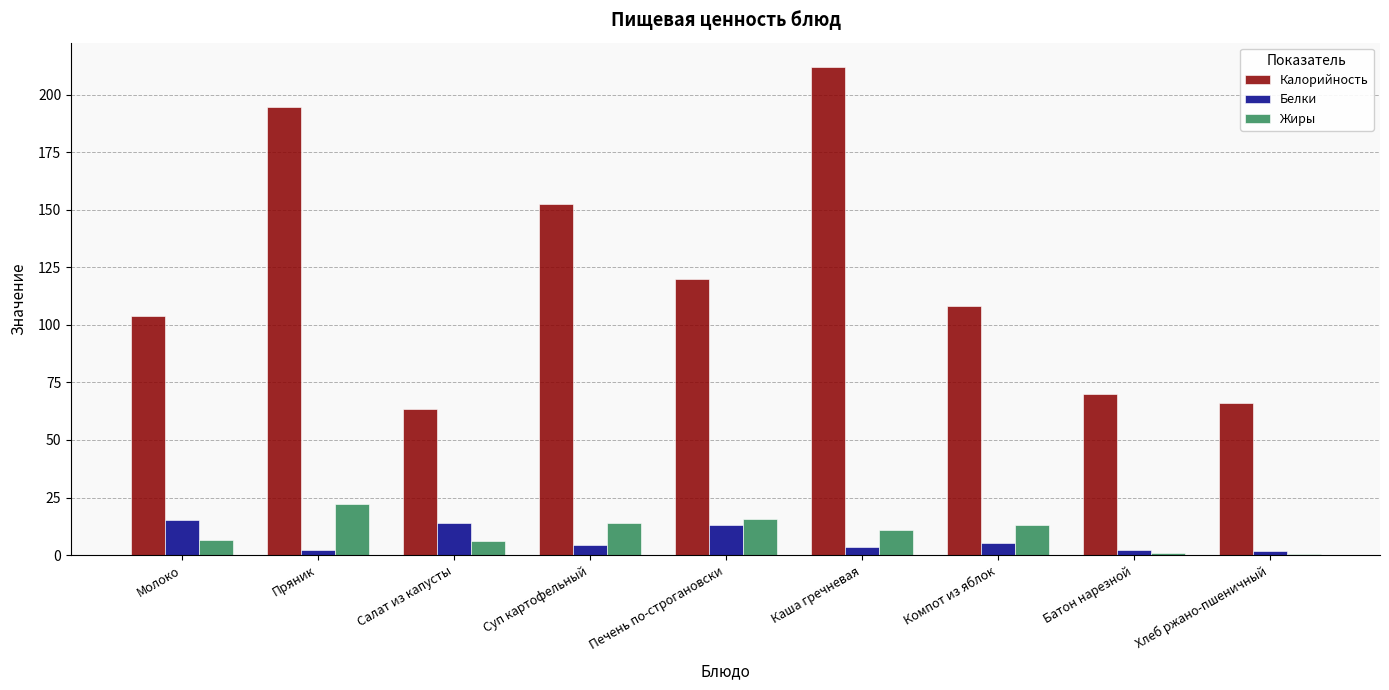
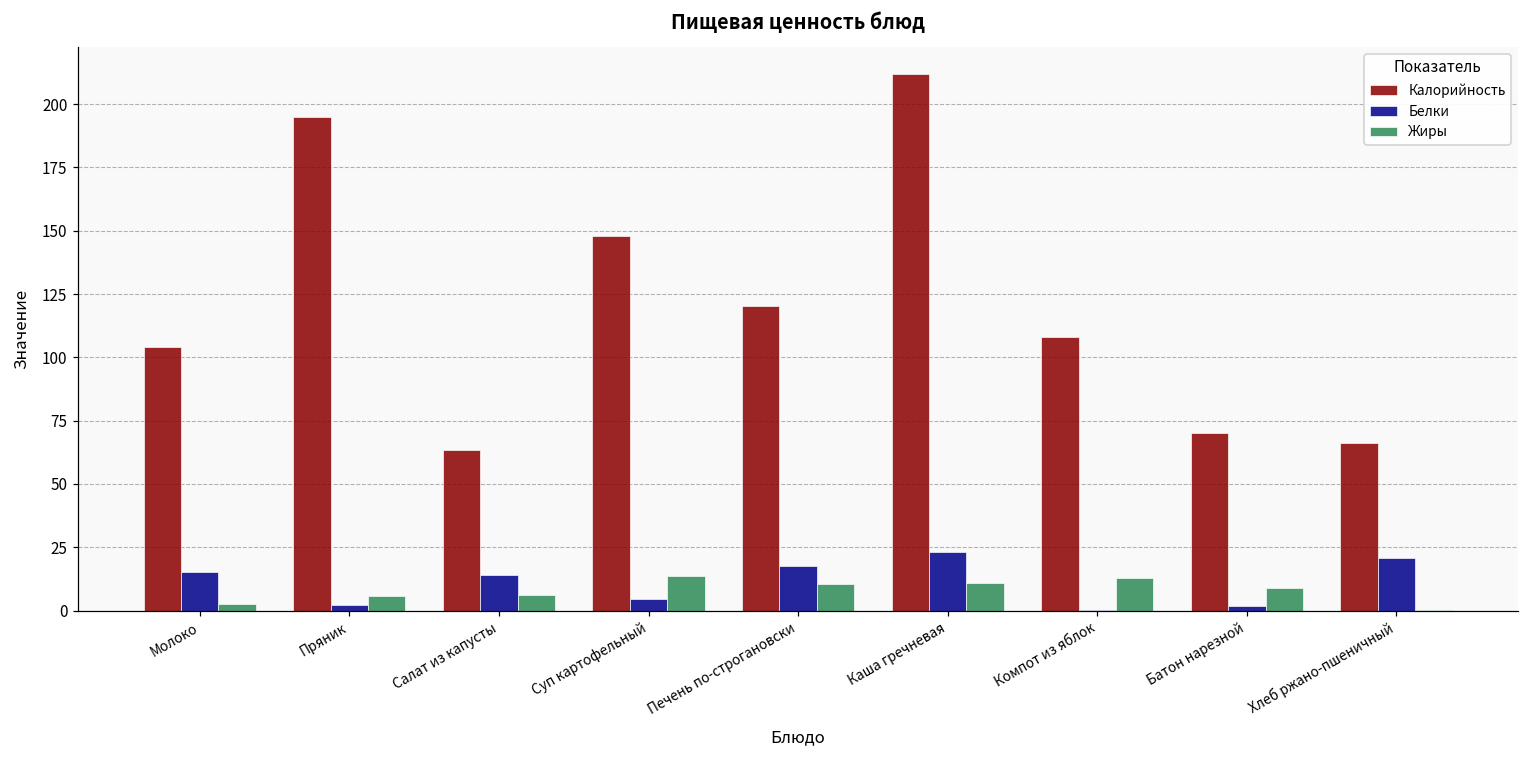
  {
    "Калорийность": {
      "Молоко": 104,
      "Пряник": 195,
      "Салат из капусты": 64,
-     "Суп картофельный": 152,
+     "Суп картофельный": 148,
      "Печень по-строгановски": 120,
      "Каша гречневая": 212,
      "Компот из яблок": 108,
      "Батон нарезной": 70,
      "Хлеб ржано-пшеничный": 66
    },
    "Белки": {
      "Молоко": 15,
      "Пряник": 2,
      "Салат из капусты": 14,
      "Суп картофельный": 5,
-     "Печень по-строгановски": 13,
-     "Каша гречневая": 4,
-     "Компот из яблок": 5,
+     "Печень по-строгановски": 18,
+     "Каша гречневая": 23,
+     "Компот из яблок": 0,
      "Батон нарезной": 2,
-     "Хлеб ржано-пшеничный": 2
+     "Хлеб ржано-пшеничный": 21
    },
    "Жиры": {
-     "Молоко": 6,
-     "Пряник": 22,
+     "Молоко": 3,
+     "Пряник": 6,
      "Салат из капусты": 6,
      "Суп картофельный": 14,
-     "Печень по-строгановски": 16,
+     "Печень по-строгановски": 11,
      "Каша гречневая": 11,
      "Компот из яблок": 13,
-     "Батон нарезной": 1
+     "Батон нарезной": 9
    }
  }
